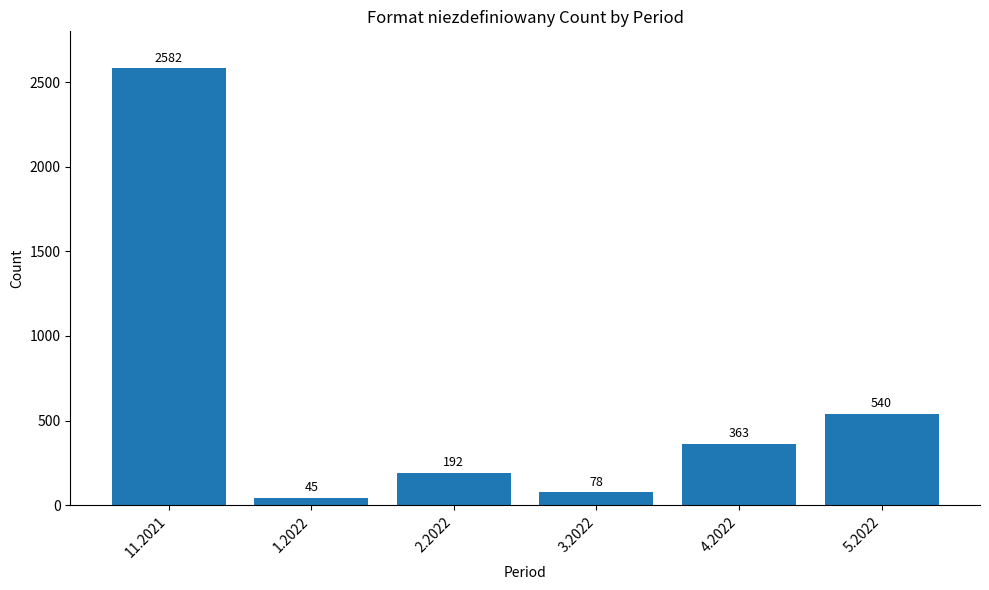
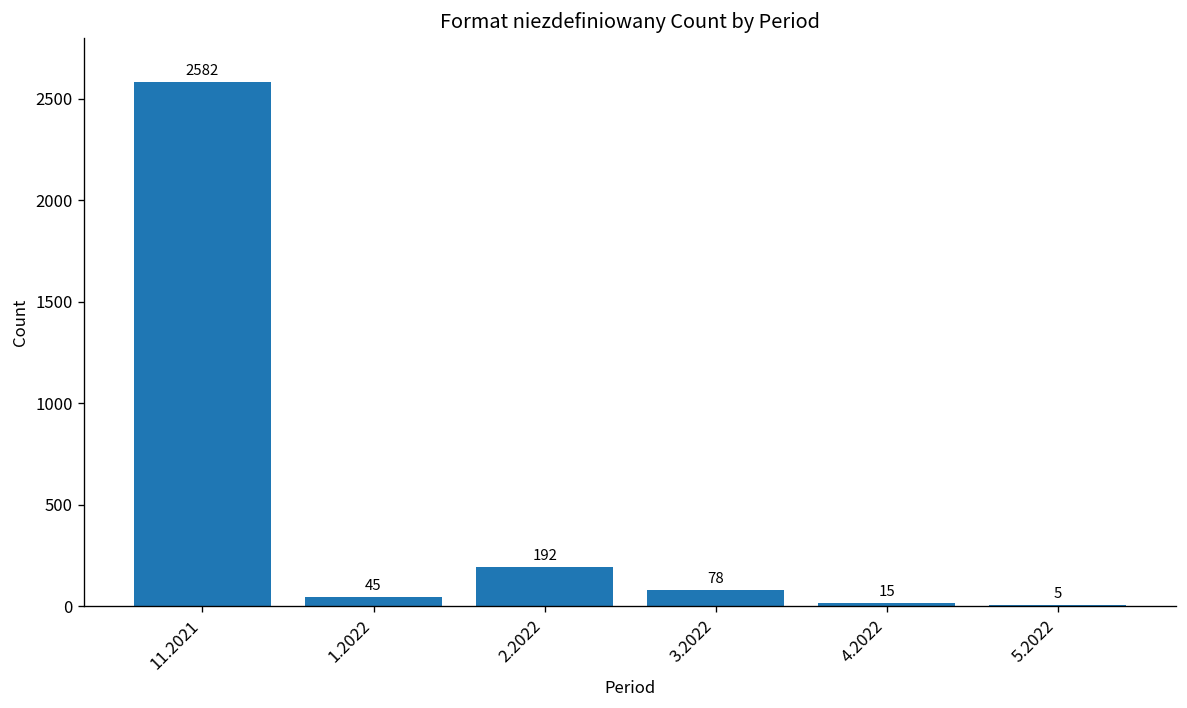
  {
    "11.2021": 2582,
    "1.2022": 45,
    "2.2022": 192,
    "3.2022": 78,
-   "4.2022": 363,
-   "5.2022": 540
+   "4.2022": 15,
+   "5.2022": 5
  }
